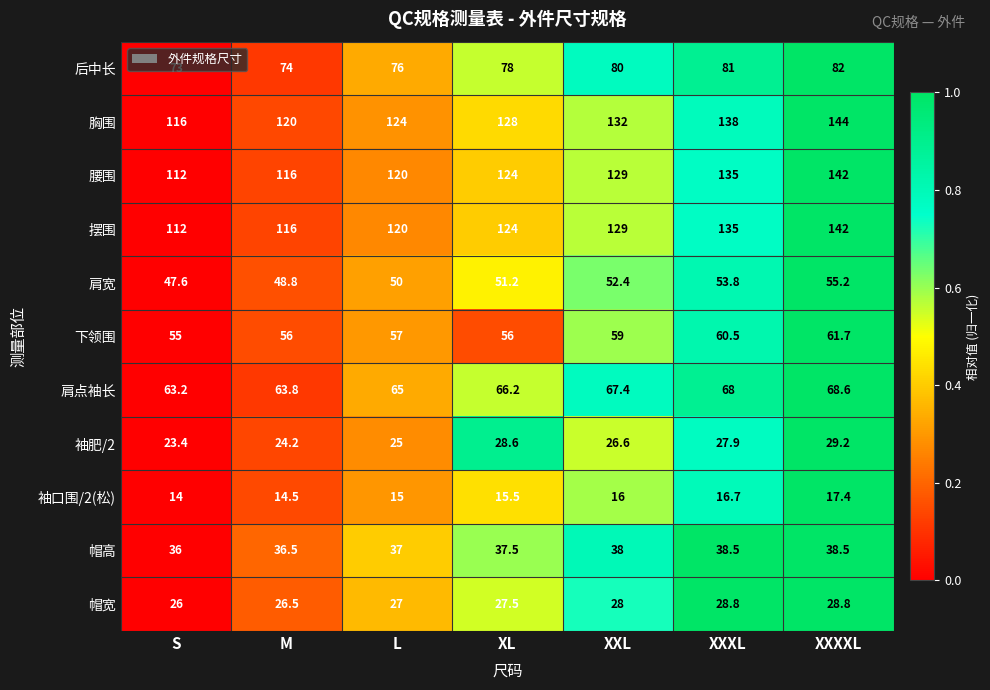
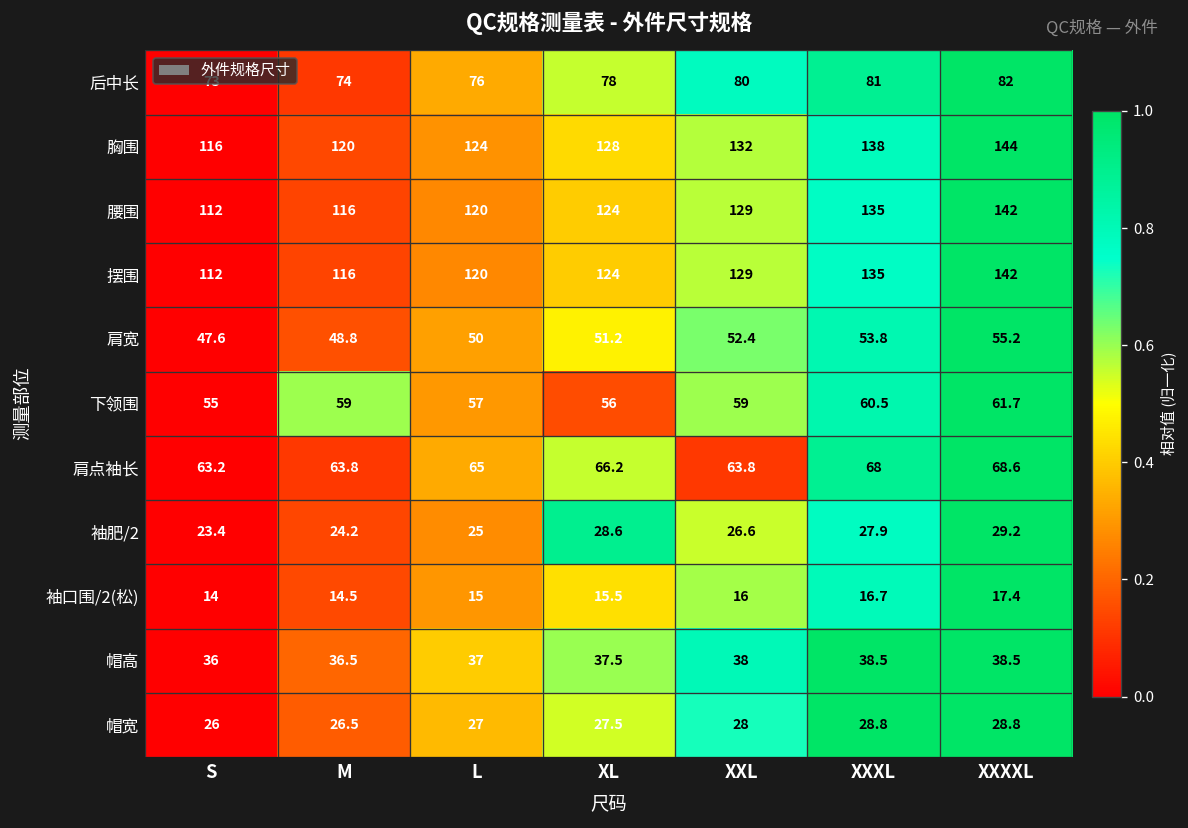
  {
    "后中长": {
      "M": 74,
      "L": 76,
      "XL": 78,
      "XXL": 80,
      "XXXL": 81,
      "XXXXL": 82
    },
    "胸围": {
      "S": 116,
      "M": 120,
      "L": 124,
      "XL": 128,
      "XXL": 132,
      "XXXL": 138,
      "XXXXL": 144
    },
    "腰围": {
      "S": 112,
      "M": 116,
      "L": 120,
      "XL": 124,
      "XXL": 129,
      "XXXL": 135,
      "XXXXL": 142
    },
    "摆围": {
      "S": 112,
      "M": 116,
      "L": 120,
      "XL": 124,
      "XXL": 129,
      "XXXL": 135,
      "XXXXL": 142
    },
    "肩宽": {
      "S": 47.6,
      "M": 48.8,
      "L": 50,
      "XL": 51.2,
      "XXL": 52.4,
      "XXXL": 53.8,
      "XXXXL": 55.2
    },
    "下领围": {
      "S": 55,
-     "M": 56,
+     "M": 59,
      "L": 57,
      "XL": 56,
      "XXL": 59,
      "XXXL": 60.5,
      "XXXXL": 61.7
    },
    "肩点袖长": {
      "S": 63.2,
      "M": 63.8,
      "L": 65,
      "XL": 66.2,
-     "XXL": 67.4,
+     "XXL": 63.8,
      "XXXL": 68,
      "XXXXL": 68.6
    },
    "袖肥/2": {
      "S": 23.4,
      "M": 24.2,
      "L": 25,
      "XL": 28.6,
      "XXL": 26.6,
      "XXXL": 27.9,
      "XXXXL": 29.2
    },
    "袖口围/2(松)": {
      "S": 14,
      "M": 14.5,
      "L": 15,
      "XL": 15.5,
      "XXL": 16,
      "XXXL": 16.7,
      "XXXXL": 17.4
    },
    "帽高": {
      "S": 36,
      "M": 36.5,
      "L": 37,
      "XL": 37.5,
      "XXL": 38,
      "XXXL": 38.5,
      "XXXXL": 38.5
    },
    "帽宽": {
      "S": 26,
      "M": 26.5,
      "L": 27,
      "XL": 27.5,
      "XXL": 28,
      "XXXL": 28.8,
      "XXXXL": 28.8
    }
  }
